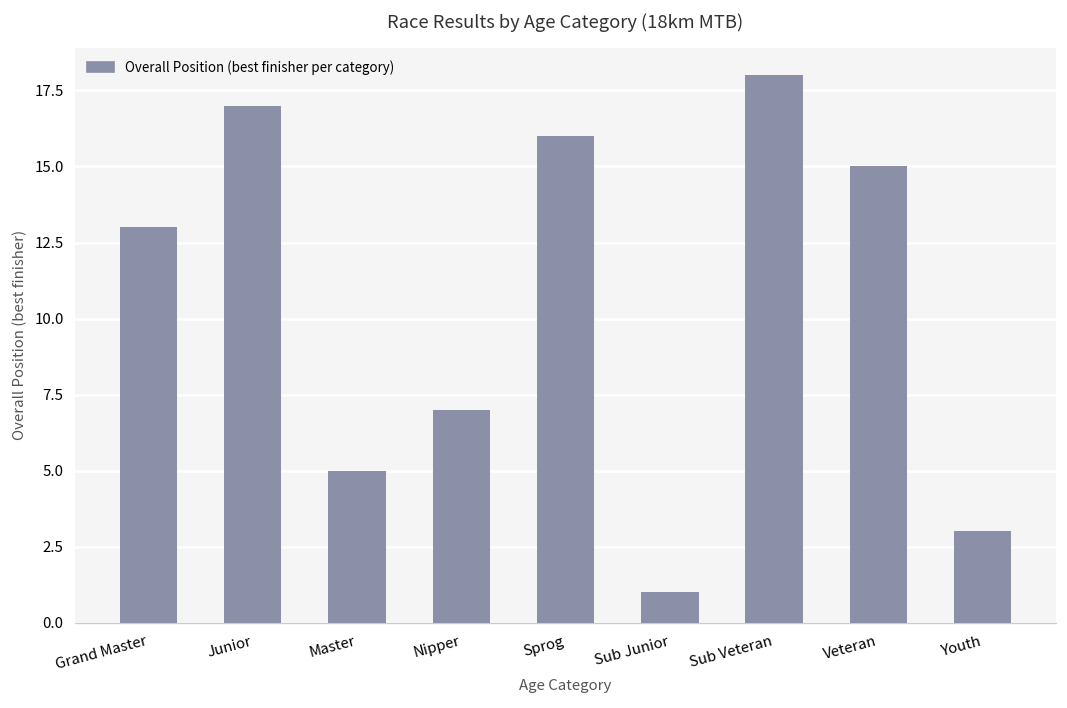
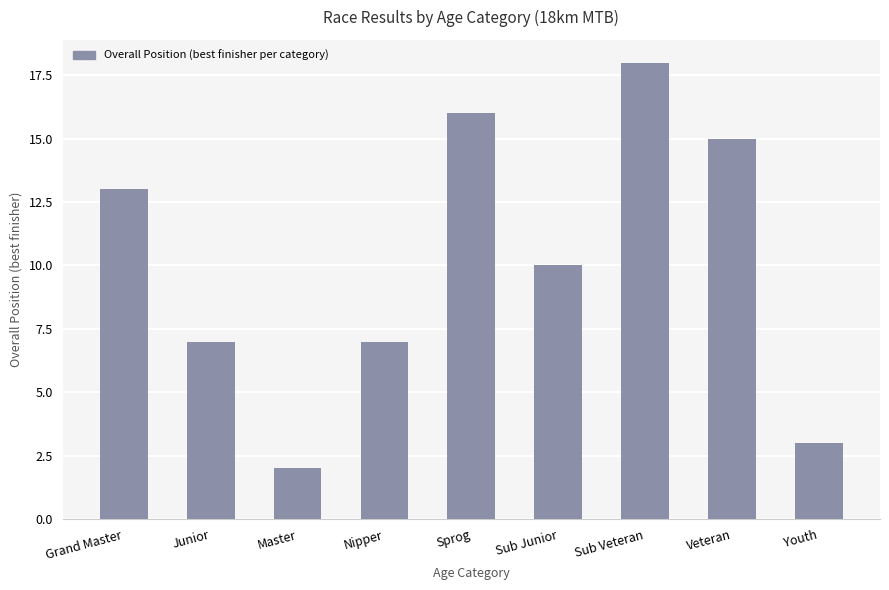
  {
    "Grand Master": 13,
-   "Junior": 17,
-   "Master": 5,
+   "Junior": 7,
+   "Master": 2,
    "Nipper": 7,
    "Sprog": 16,
-   "Sub Junior": 1,
+   "Sub Junior": 10,
    "Sub Veteran": 18,
    "Veteran": 15,
    "Youth": 3
  }
